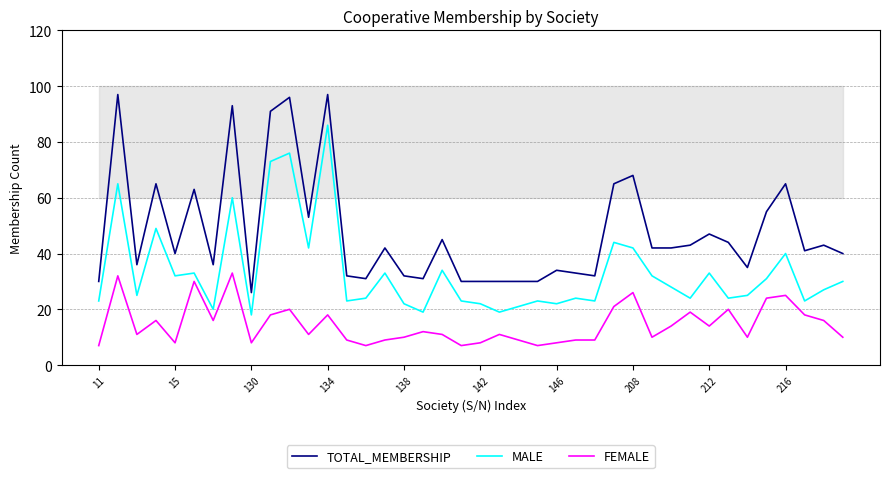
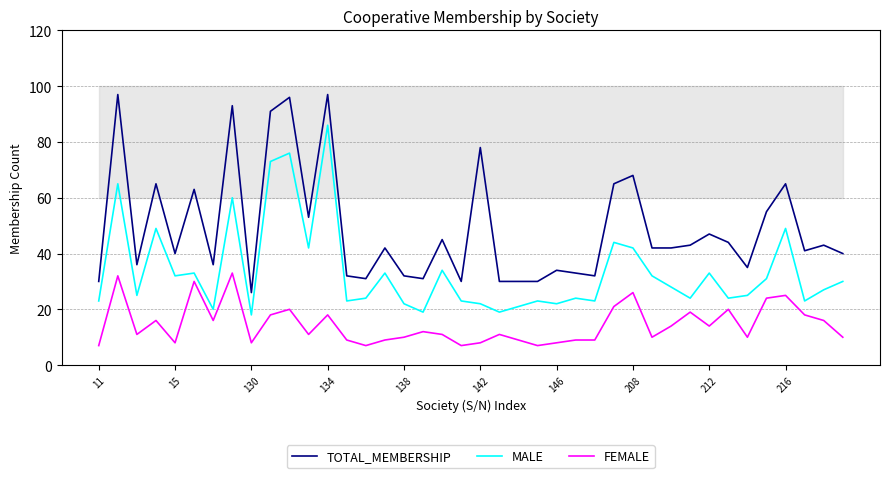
  {
    "TOTAL_MEMBERSHIP": {
      "11": 30,
      "15": 40,
      "130": 26,
      "134": 97,
      "138": 32,
-     "142": 30,
+     "142": 78,
      "146": 34,
      "208": 68,
      "212": 47,
      "216": 65
    },
    "MALE": {
      "11": 23,
      "15": 32,
      "130": 18,
      "134": 86,
      "138": 22,
      "142": 22,
      "146": 22,
      "208": 42,
      "212": 33,
-     "216": 40
+     "216": 49
    },
    "FEMALE": {
      "11": 7,
      "15": 8,
      "130": 8,
      "134": 18,
      "138": 10,
      "142": 8,
      "146": 8,
      "208": 26,
      "212": 14,
      "216": 25
    }
  }
